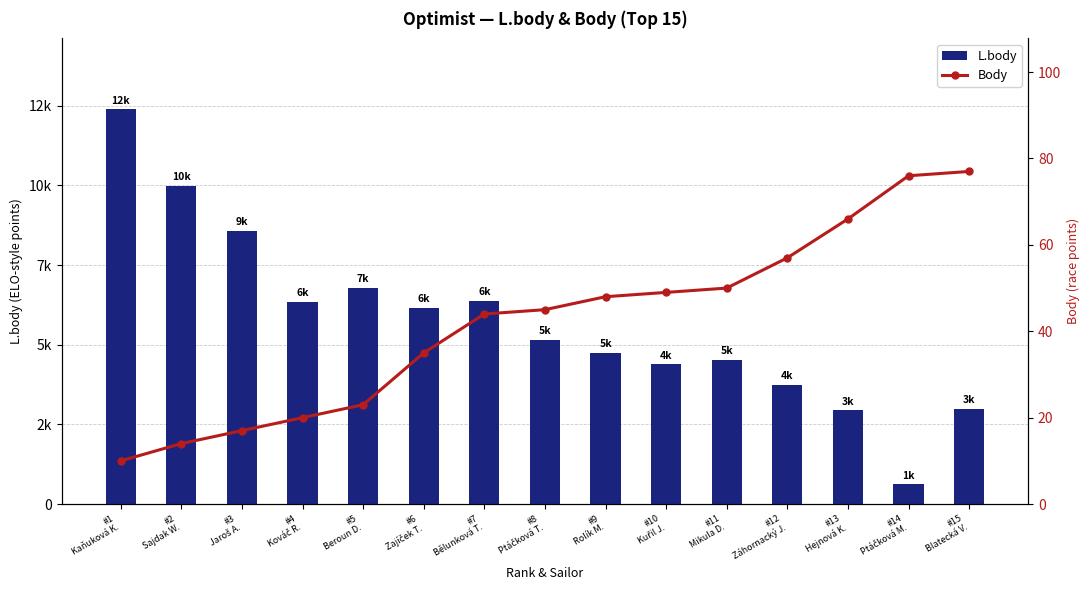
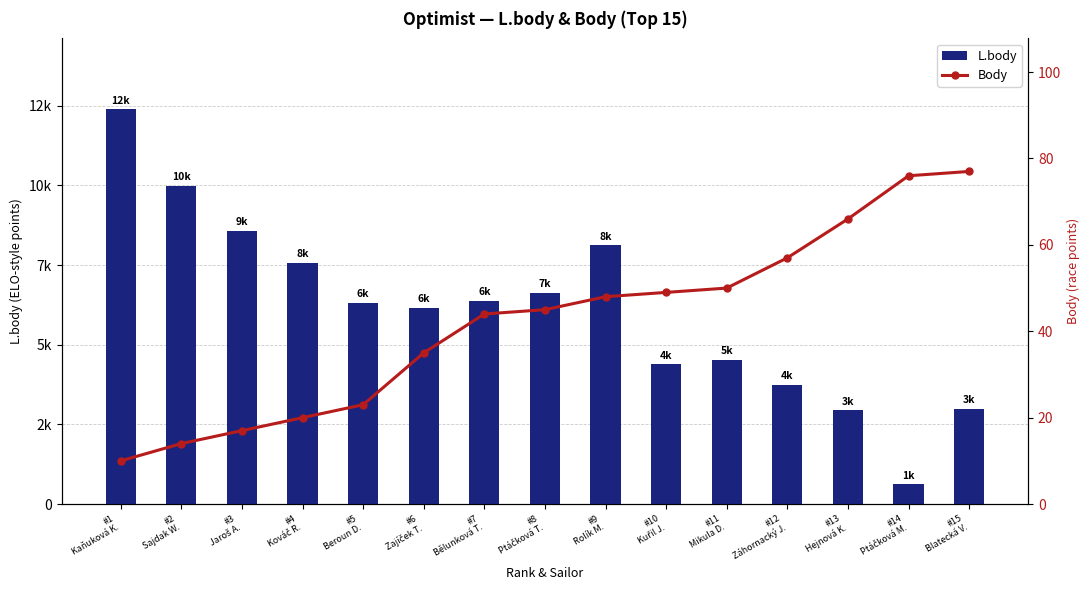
  {
    "L.body": {
      "#1 Kaňuková K.": "12k",
      "#2 Sajdak W.": "10k",
      "#3 Jaroš A.": "9k",
-     "#4 Kováč R.": "6k",
-     "#5 Beroun D.": "7k",
+     "#4 Kováč R.": "8k",
+     "#5 Beroun D.": "6k",
      "#6 Zajíček T.": "6k",
      "#7 Bělunková T.": "6k",
-     "#8 Ptáčková T.": "5k",
-     "#9 Rolík M.": "5k",
+     "#8 Ptáčková T.": "7k",
+     "#9 Rolík M.": "8k",
      "#10 Kuřil J.": "4k",
      "#11 Mikula D.": "5k",
      "#12 Záhornacký J.": "4k",
      "#13 Hejnová K.": "3k",
      "#14 Ptáčková M.": "1k",
      "#15 Blatecká V.": "3k"
    }
  }
